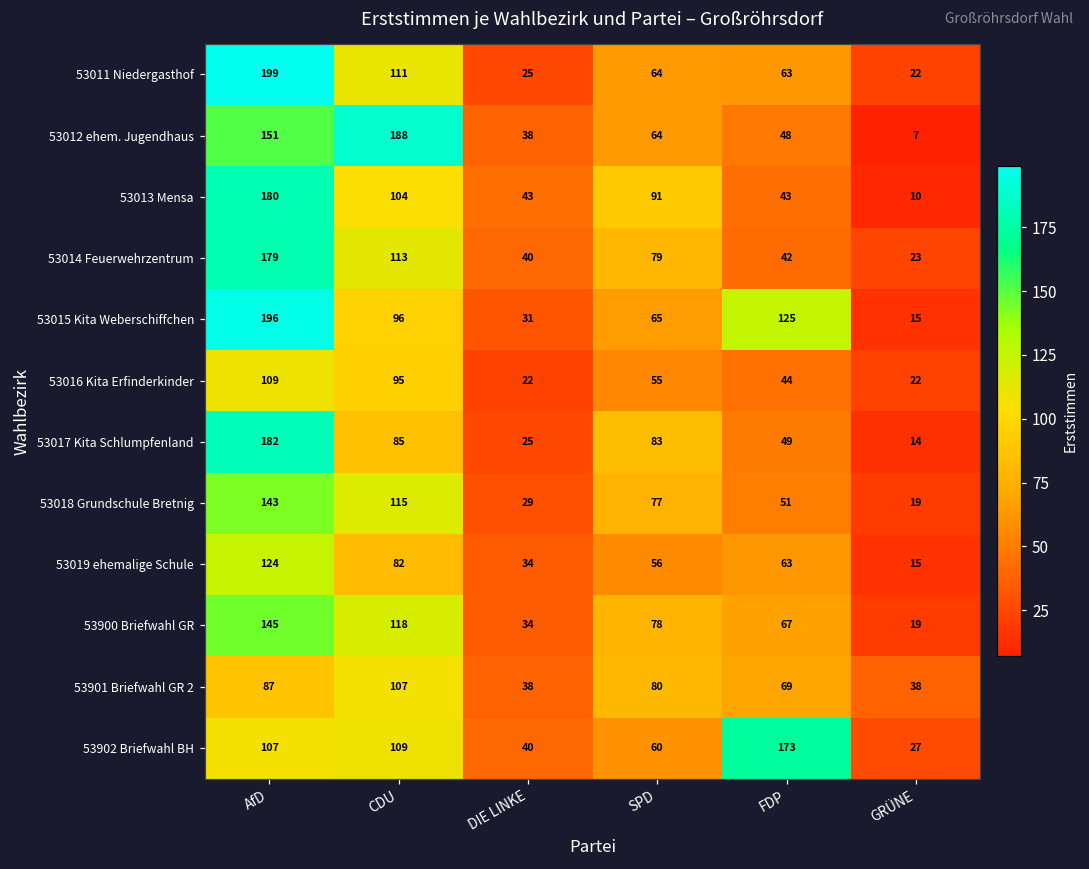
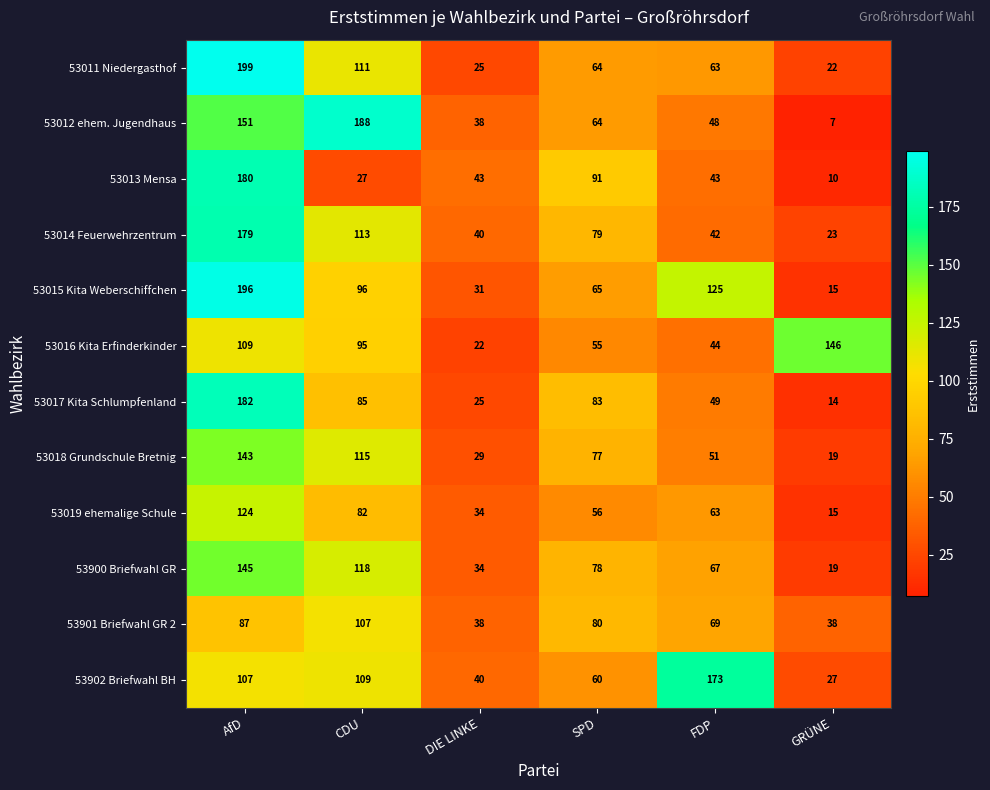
  {
    "53011 Niedergasthof": {
      "AfD": 199,
      "CDU": 111,
      "DIE LINKE": 25,
      "SPD": 64,
      "FDP": 63,
      "GRÜNE": 22
    },
    "53012 ehem. Jugendhaus": {
      "AfD": 151,
      "CDU": 188,
      "DIE LINKE": 38,
      "SPD": 64,
      "FDP": 48,
      "GRÜNE": 7
    },
    "53013 Mensa": {
      "AfD": 180,
-     "CDU": 104,
+     "CDU": 27,
      "DIE LINKE": 43,
      "SPD": 91,
      "FDP": 43,
      "GRÜNE": 10
    },
    "53014 Feuerwehrzentrum": {
      "AfD": 179,
      "CDU": 113,
      "DIE LINKE": 40,
      "SPD": 79,
      "FDP": 42,
      "GRÜNE": 23
    },
    "53015 Kita Weberschiffchen": {
      "AfD": 196,
      "CDU": 96,
      "DIE LINKE": 31,
      "SPD": 65,
      "FDP": 125,
      "GRÜNE": 15
    },
    "53016 Kita Erfinderkinder": {
      "AfD": 109,
      "CDU": 95,
      "DIE LINKE": 22,
      "SPD": 55,
      "FDP": 44,
-     "GRÜNE": 22
+     "GRÜNE": 146
    },
    "53017 Kita Schlumpfenland": {
      "AfD": 182,
      "CDU": 85,
      "DIE LINKE": 25,
      "SPD": 83,
      "FDP": 49,
      "GRÜNE": 14
    },
    "53018 Grundschule Bretnig": {
      "AfD": 143,
      "CDU": 115,
      "DIE LINKE": 29,
      "SPD": 77,
      "FDP": 51,
      "GRÜNE": 19
    },
    "53019 ehemalige Schule": {
      "AfD": 124,
      "CDU": 82,
      "DIE LINKE": 34,
      "SPD": 56,
      "FDP": 63,
      "GRÜNE": 15
    },
    "53900 Briefwahl GR": {
      "AfD": 145,
      "CDU": 118,
      "DIE LINKE": 34,
      "SPD": 78,
      "FDP": 67,
      "GRÜNE": 19
    },
    "53901 Briefwahl GR 2": {
      "AfD": 87,
      "CDU": 107,
      "DIE LINKE": 38,
      "SPD": 80,
      "FDP": 69,
      "GRÜNE": 38
    },
    "53902 Briefwahl BH": {
      "AfD": 107,
      "CDU": 109,
      "DIE LINKE": 40,
      "SPD": 60,
      "FDP": 173,
      "GRÜNE": 27
    }
  }
